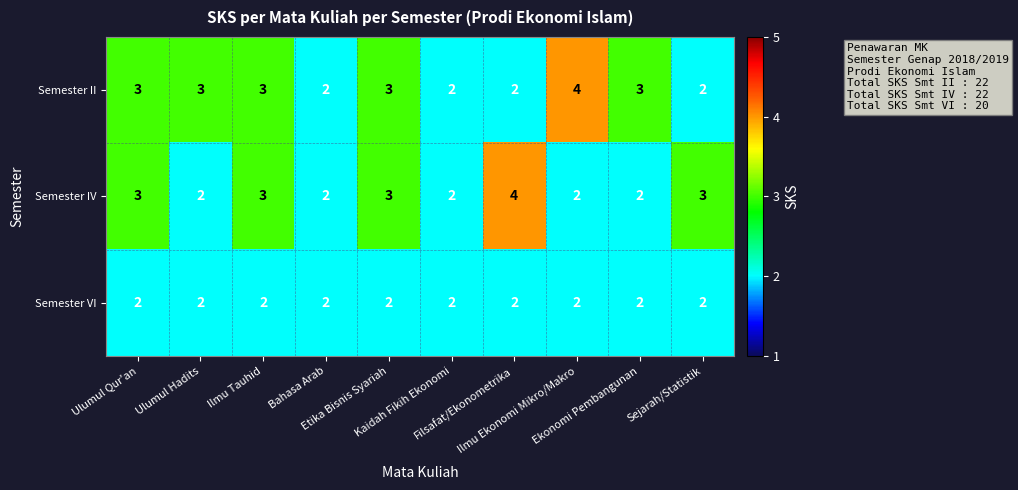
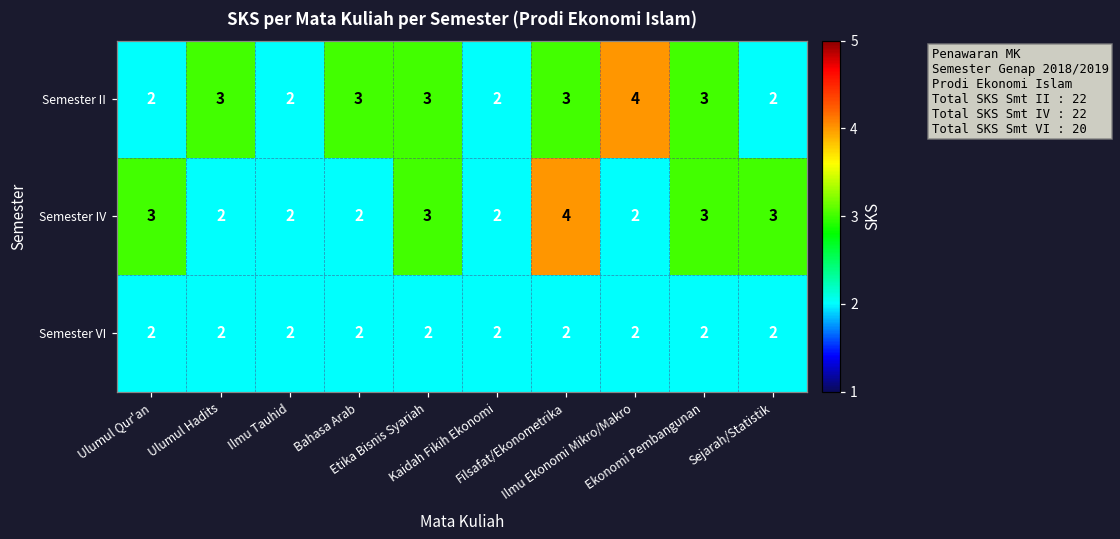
  {
    "Semester II": {
-     "Ulumul Qur'an": 3,
+     "Ulumul Qur'an": 2,
      "Ulumul Hadits": 3,
-     "Ilmu Tauhid": 3,
-     "Bahasa Arab": 2,
+     "Ilmu Tauhid": 2,
+     "Bahasa Arab": 3,
      "Etika Bisnis Syariah": 3,
      "Kaidah Fikih Ekonomi": 2,
-     "Filsafat/Ekonometrika": 2,
+     "Filsafat/Ekonometrika": 3,
      "Ilmu Ekonomi Mikro/Makro": 4,
      "Ekonomi Pembangunan": 3,
      "Sejarah/Statistik": 2
    },
    "Semester IV": {
      "Ulumul Qur'an": 3,
      "Ulumul Hadits": 2,
-     "Ilmu Tauhid": 3,
+     "Ilmu Tauhid": 2,
      "Bahasa Arab": 2,
      "Etika Bisnis Syariah": 3,
      "Kaidah Fikih Ekonomi": 2,
      "Filsafat/Ekonometrika": 4,
      "Ilmu Ekonomi Mikro/Makro": 2,
-     "Ekonomi Pembangunan": 2,
+     "Ekonomi Pembangunan": 3,
      "Sejarah/Statistik": 3
    },
    "Semester VI": {
      "Ulumul Qur'an": 2,
      "Ulumul Hadits": 2,
      "Ilmu Tauhid": 2,
      "Bahasa Arab": 2,
      "Etika Bisnis Syariah": 2,
      "Kaidah Fikih Ekonomi": 2,
      "Filsafat/Ekonometrika": 2,
      "Ilmu Ekonomi Mikro/Makro": 2,
      "Ekonomi Pembangunan": 2,
      "Sejarah/Statistik": 2
    }
  }
